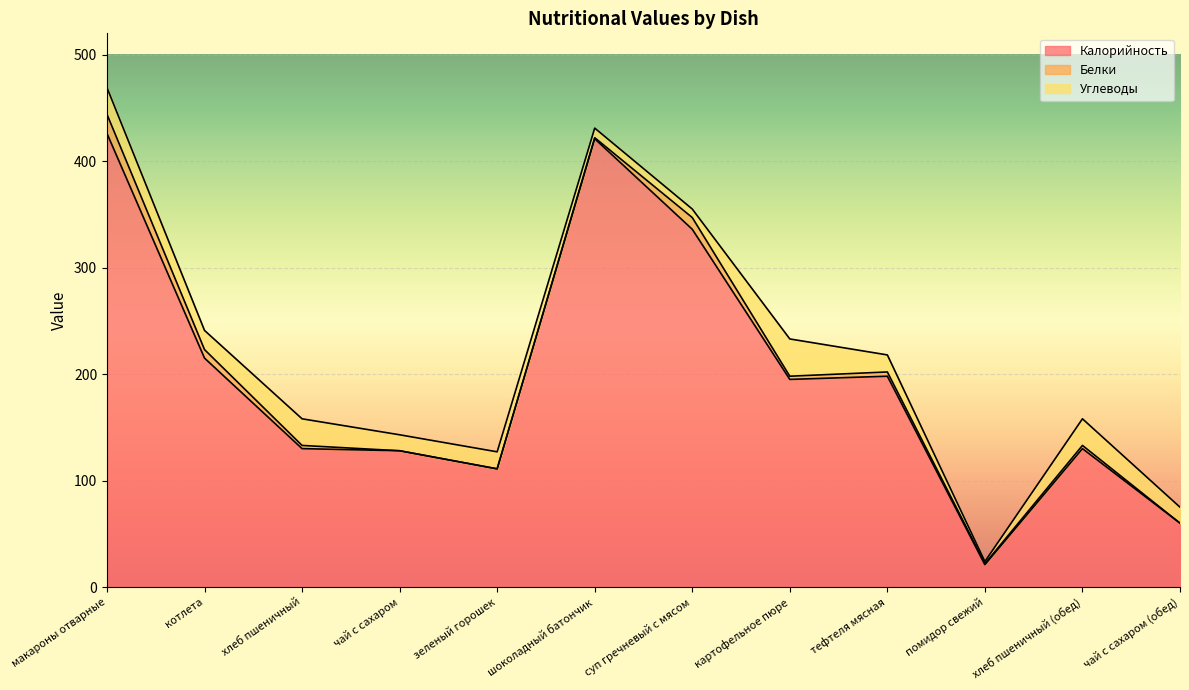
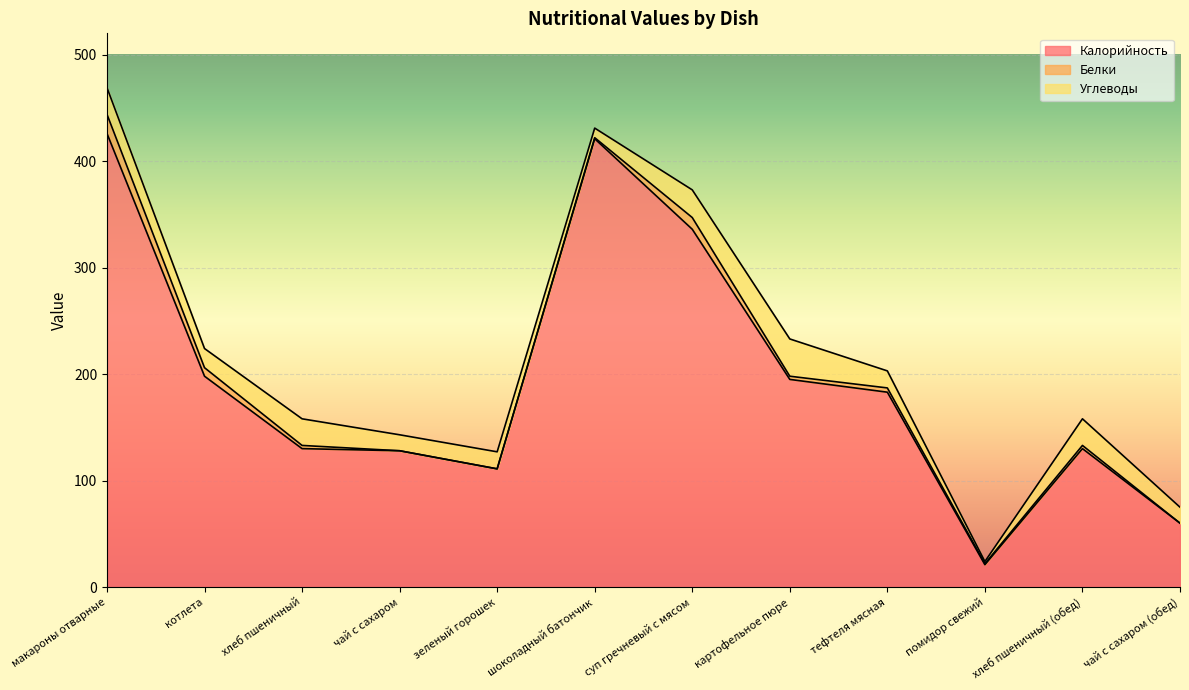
  {
    "Калорийность": {
      "макароны отварные": 426,
-     "котлета": 215,
+     "котлета": 198,
      "хлеб пшеничный": 130,
      "суп гречневый с мясом": 336,
      "картофельное пюре": 195,
-     "тефтеля мясная": 198,
+     "тефтеля мясная": 183,
      "хлеб пшеничный (обед)": 130
    },
    "Белки": {
      "макароны отварные": 18,
      "котлета": 8,
      "хлеб пшеничный": 3,
      "суп гречневый с мясом": 11,
      "картофельное пюре": 3,
      "тефтеля мясная": 4,
      "хлеб пшеничный (обед)": 3
    },
    "Углеводы": {
      "макароны отварные": 25,
      "котлета": 18,
      "хлеб пшеничный": 25,
      "чай с сахаром": 15,
      "зеленый горошек": 16,
      "шоколадный батончик": 9,
-     "суп гречневый с мясом": 8,
+     "суп гречневый с мясом": 26,
      "картофельное пюре": 35,
      "тефтеля мясная": 16,
      "хлеб пшеничный (обед)": 25,
      "чай с сахаром (обед)": 15
    }
  }
